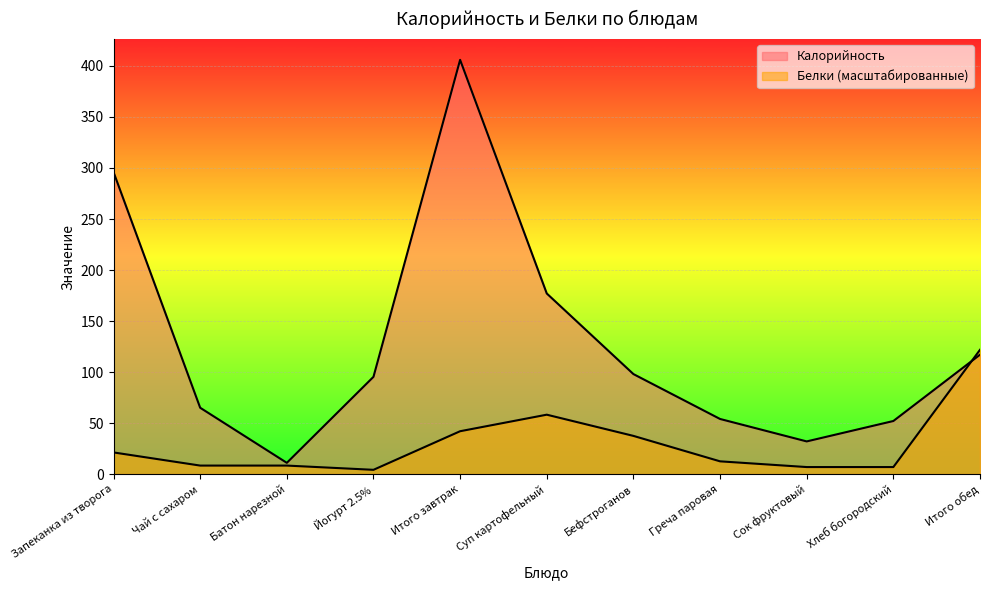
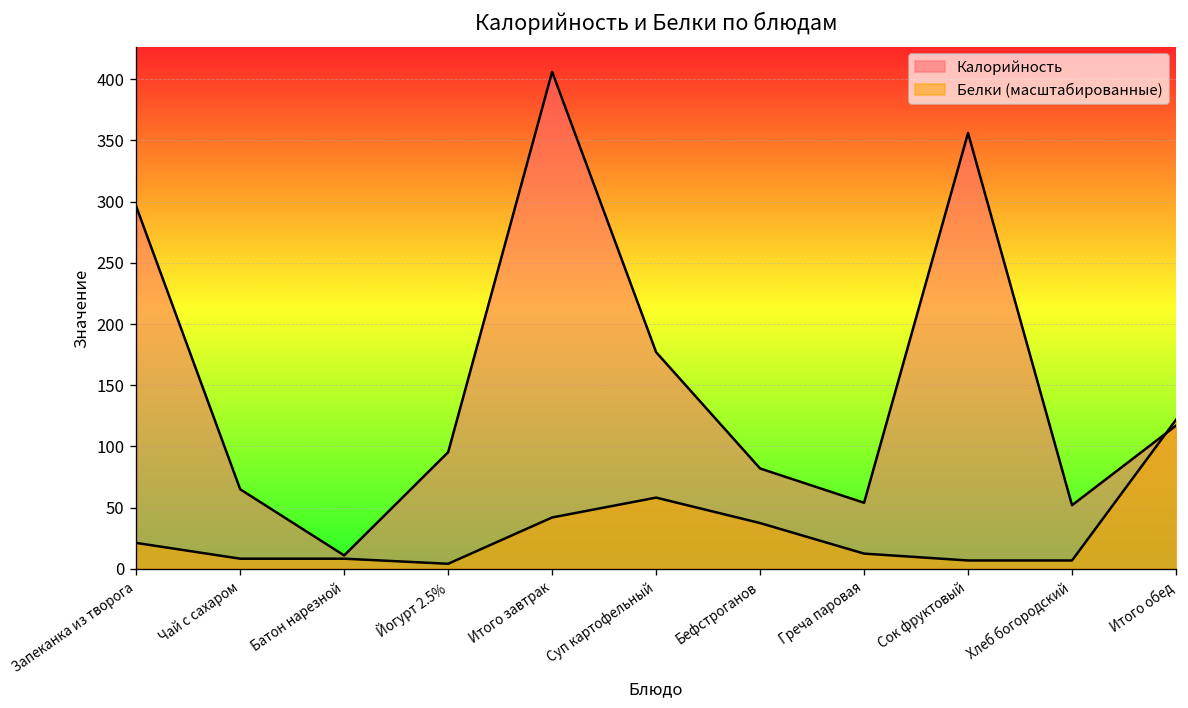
  {
    "Калорийность": {
      "Запеканка из творога": 296,
      "Чай с сахаром": 65,
      "Батон нарезной": 11,
      "Йогурт 2.5%": 95,
      "Итого завтрак": 406,
      "Суп картофельный": 177,
-     "Бефстроганов": 98,
+     "Бефстроганов": 82,
      "Греча паровая": 54,
-     "Сок фруктовый": 32,
+     "Сок фруктовый": 356,
      "Хлеб богородский": 52,
      "Итого обед": 117
    },
    "Белки (масштабированные)": {
      "Запеканка из творога": 21,
      "Чай с сахаром": 8,
      "Батон нарезной": 8,
      "Йогурт 2.5%": 4,
      "Итого завтрак": 42,
      "Суп картофельный": 58,
      "Бефстроганов": 37,
      "Греча паровая": 12,
      "Сок фруктовый": 7,
      "Хлеб богородский": 7,
      "Итого обед": 122
    }
  }
